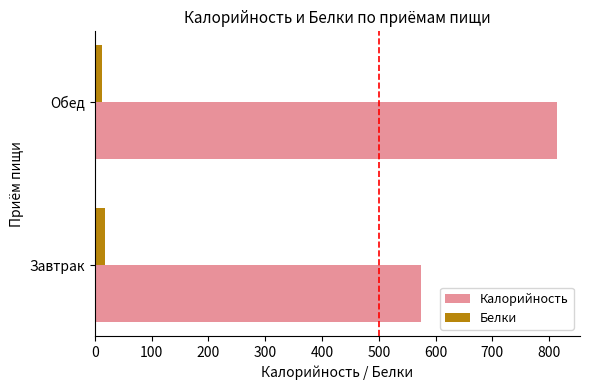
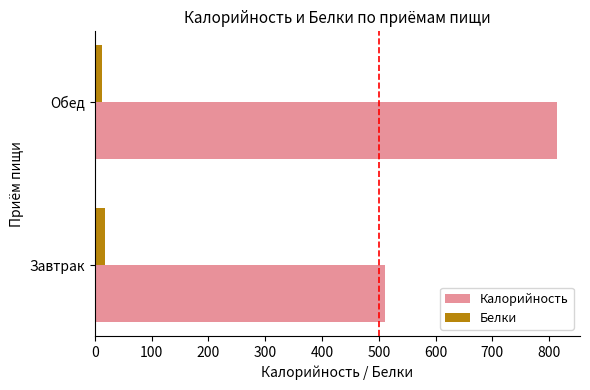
  {
    "Калорийность": {
      "Обед": 810,
-     "Завтрак": 570
+     "Завтрак": 510
    },
    "Белки": {
      "Обед": 10,
      "Завтрак": 20
    }
  }
